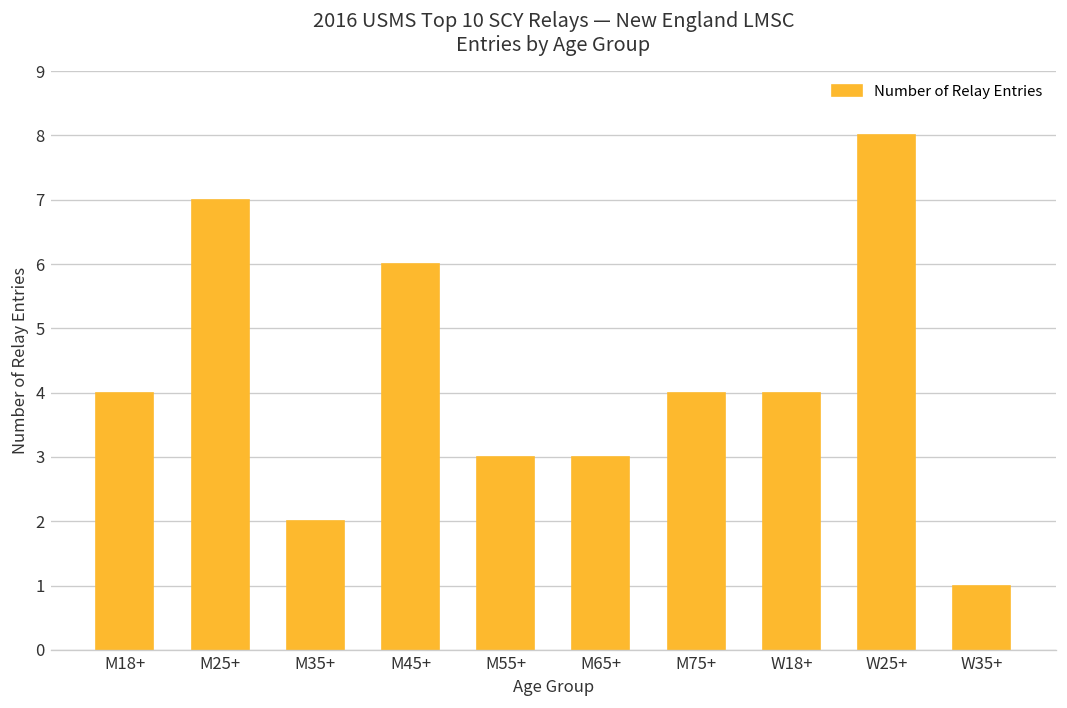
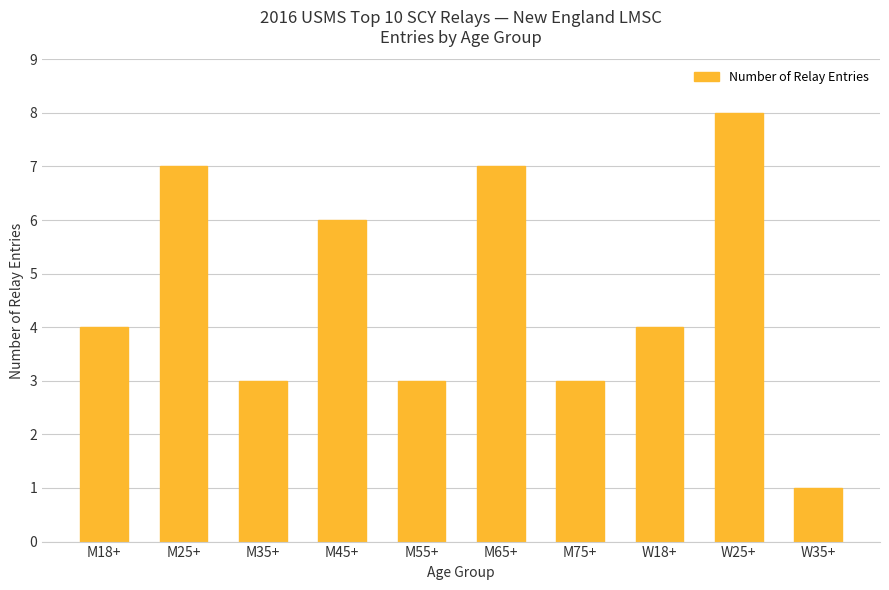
  {
    "M18+": 4,
    "M25+": 7,
-   "M35+": 2,
+   "M35+": 3,
    "M45+": 6,
    "M55+": 3,
-   "M65+": 3,
-   "M75+": 4,
+   "M65+": 7,
+   "M75+": 3,
    "W18+": 4,
    "W25+": 8,
    "W35+": 1
  }
